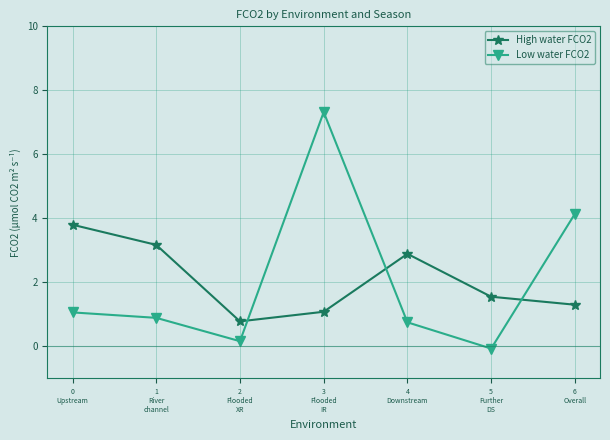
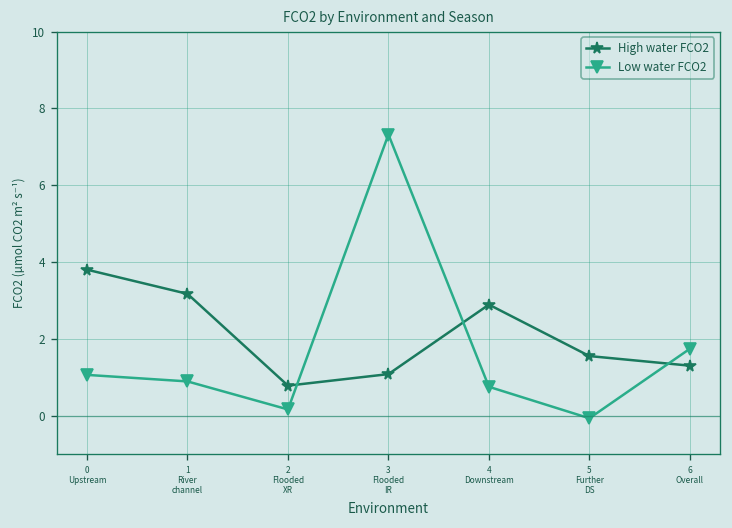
  {
    "High water FCO2": {
      "0 Upstream": 3.8,
      "1 River channel": 3.2,
      "2 Flooded XR": 0.8,
      "3 Flooded IR": 1.1,
      "4 Downstream": 2.9,
      "5 Further DS": 1.6,
      "6 Overall": 1.3
    },
    "Low water FCO2": {
      "0 Upstream": 1.1,
      "1 River channel": 0.9,
      "2 Flooded XR": 0.2,
      "3 Flooded IR": 7.3,
      "4 Downstream": 0.8,
      "5 Further DS": -0.1,
-     "6 Overall": 4.1
+     "6 Overall": 1.7
    }
  }
